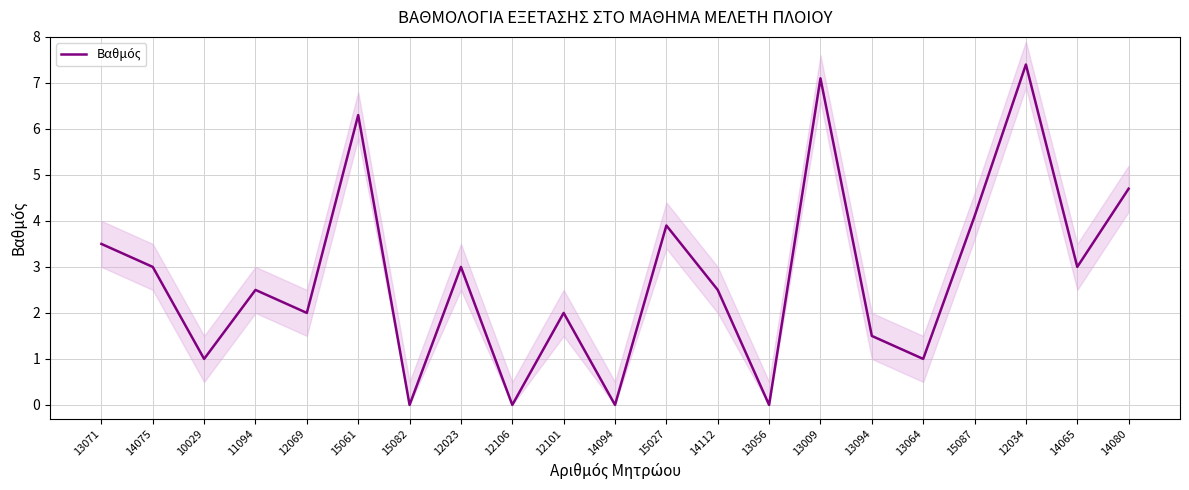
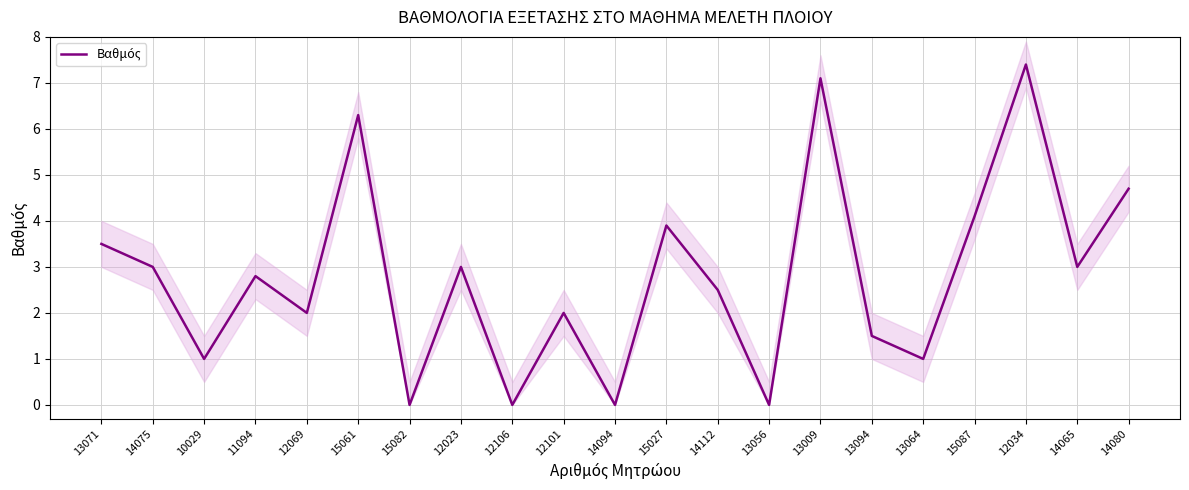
  {
    "Βαθμός": {
      "13071": 3.5,
      "14075": 3.0,
      "10029": 1.0,
-     "11094": 2.5,
+     "11094": 2.8,
      "12069": 2.0,
      "15061": 6.3,
      "15082": 0.0,
      "12023": 3.0,
      "12106": 0.0,
      "12101": 2.0,
      "14094": 0.0,
      "15027": 3.9,
      "14112": 2.5,
      "13056": 0.0,
      "13009": 7.1,
      "13094": 1.5,
      "13064": 1.0,
      "15087": 4.1,
      "12034": 7.4,
      "14065": 3.0,
      "14080": 4.7
    }
  }
